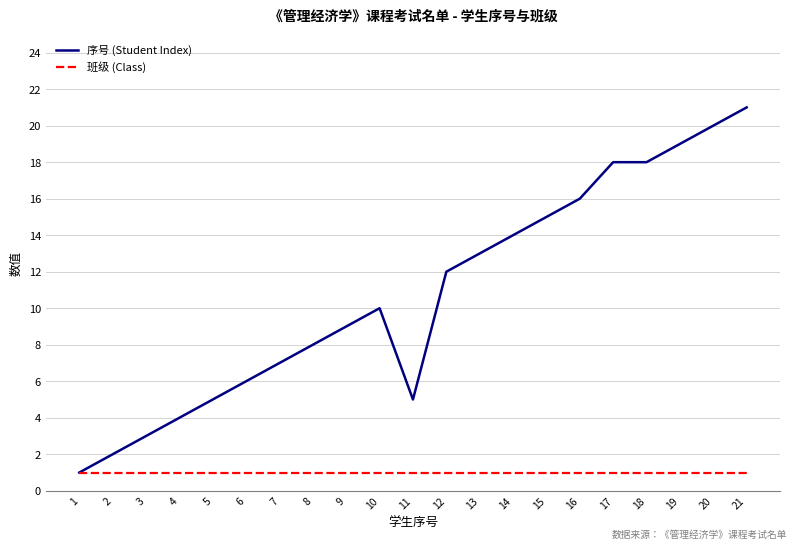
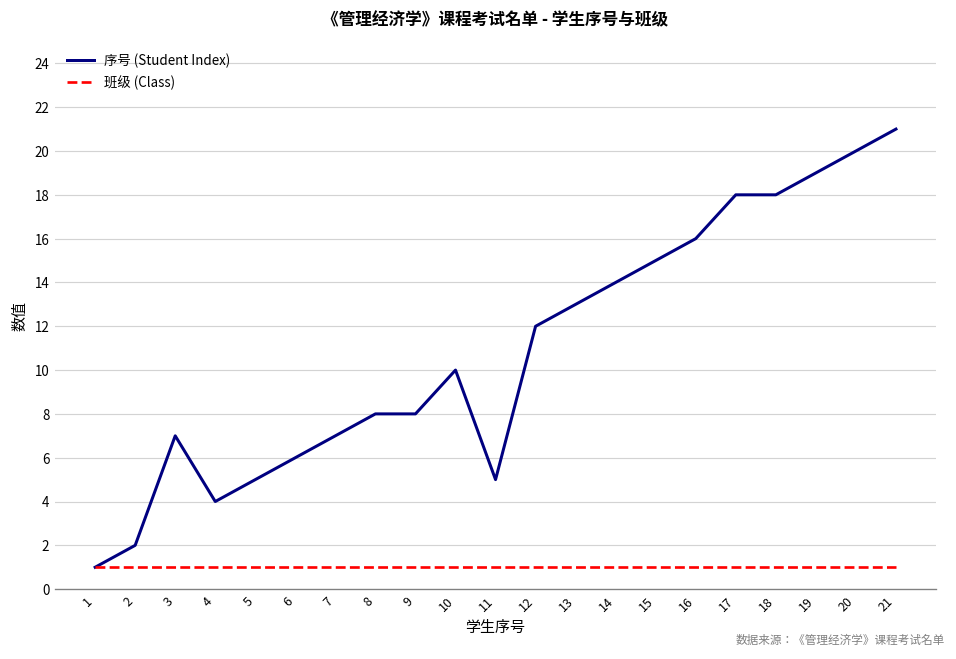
  {
    "序号 (Student Index)": {
      "2": 2,
-     "3": 3,
+     "3": 7,
      "4": 4,
      "5": 5,
      "6": 6,
      "7": 7,
      "8": 8,
-     "9": 9,
+     "9": 8,
      "10": 10,
      "11": 5,
      "12": 12,
      "13": 13,
      "14": 14,
      "15": 15,
      "16": 16,
      "17": 18,
      "18": 18,
      "19": 19,
      "20": 20,
      "21": 21
    },
    "班级 (Class)": {
      "2": 1,
      "3": 1,
      "4": 1,
      "5": 1,
      "6": 1,
      "7": 1,
      "8": 1,
      "9": 1,
      "10": 1,
      "11": 1,
      "12": 1,
      "13": 1,
      "14": 1,
      "15": 1,
      "16": 1,
      "17": 1,
      "18": 1,
      "19": 1,
      "20": 1,
      "21": 1
    }
  }
